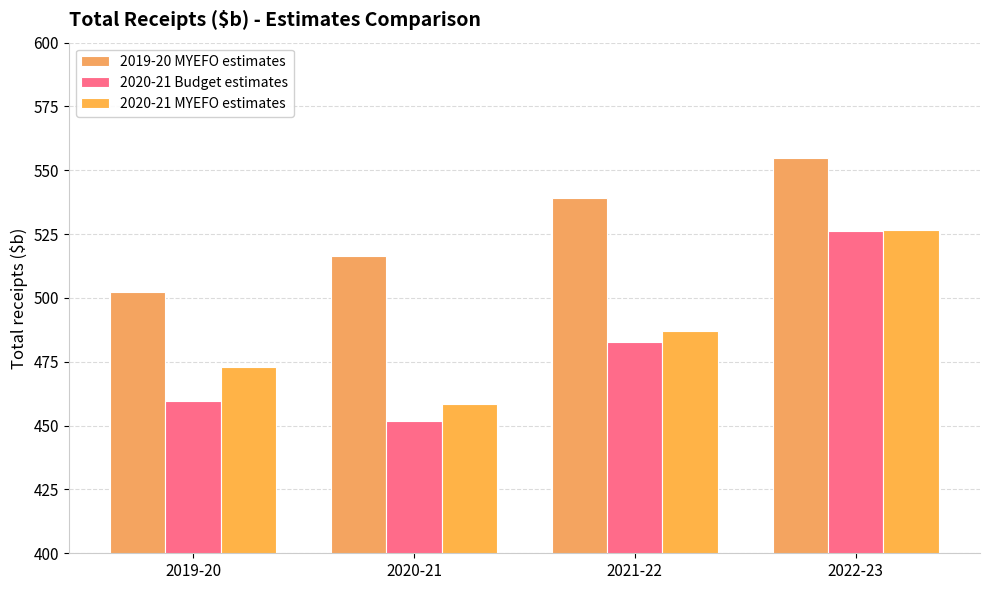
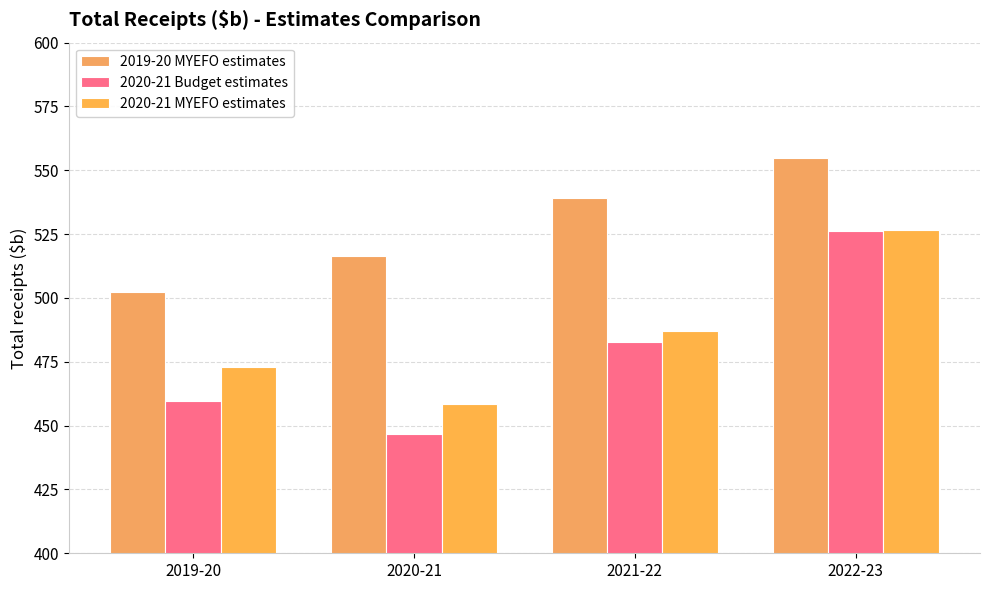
  {
    "2020-21 Budget estimates": {
      "2019-20": 460,
-     "2020-21": 452,
+     "2020-21": 447,
      "2021-22": 483,
      "2022-23": 526
    }
  }
